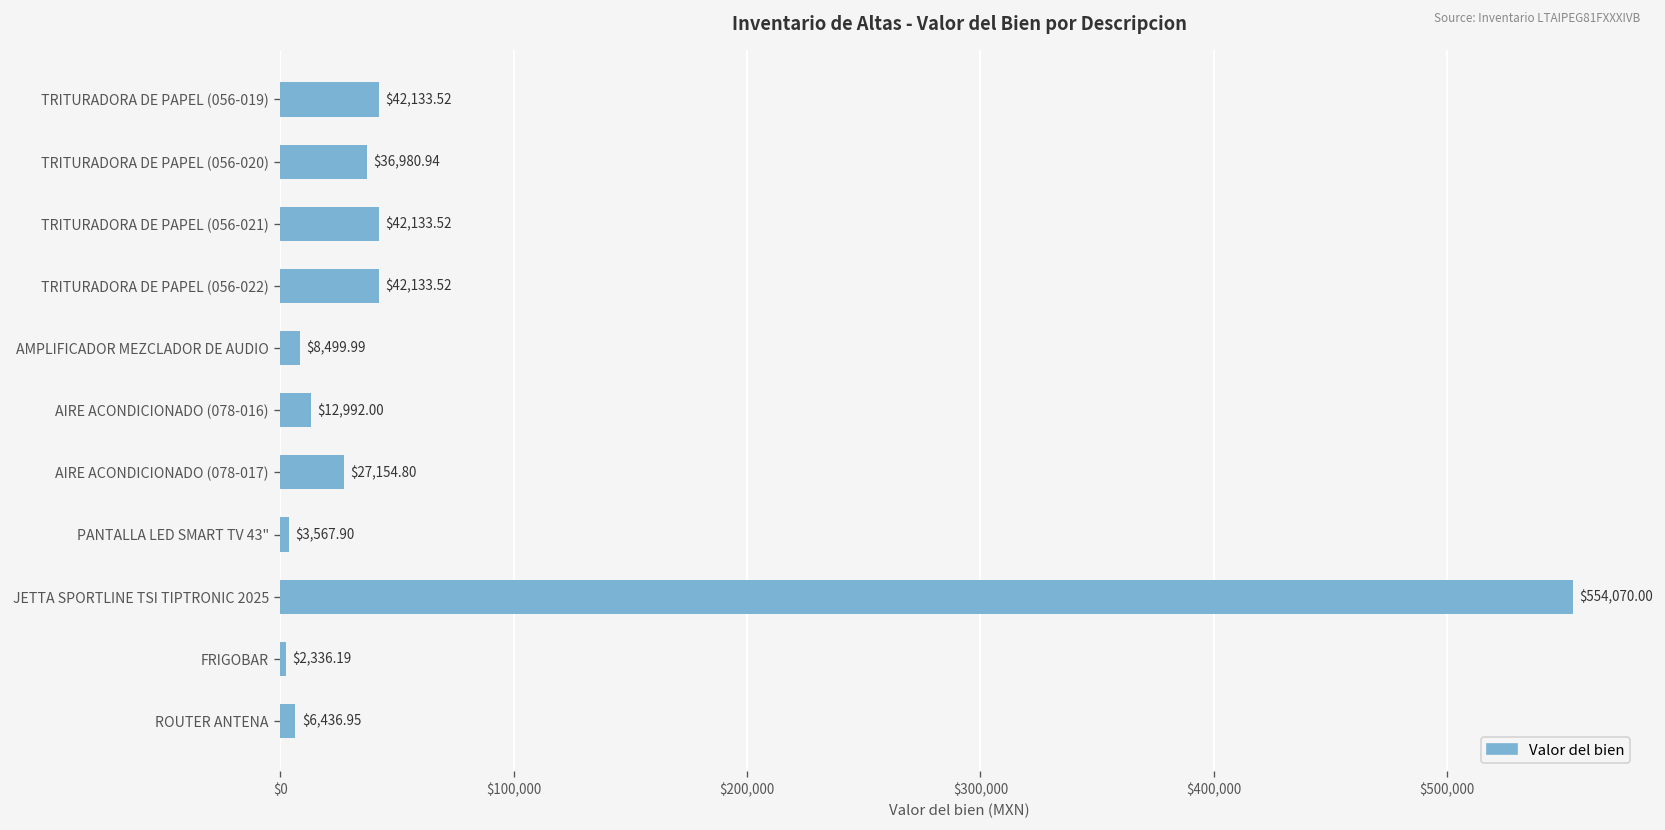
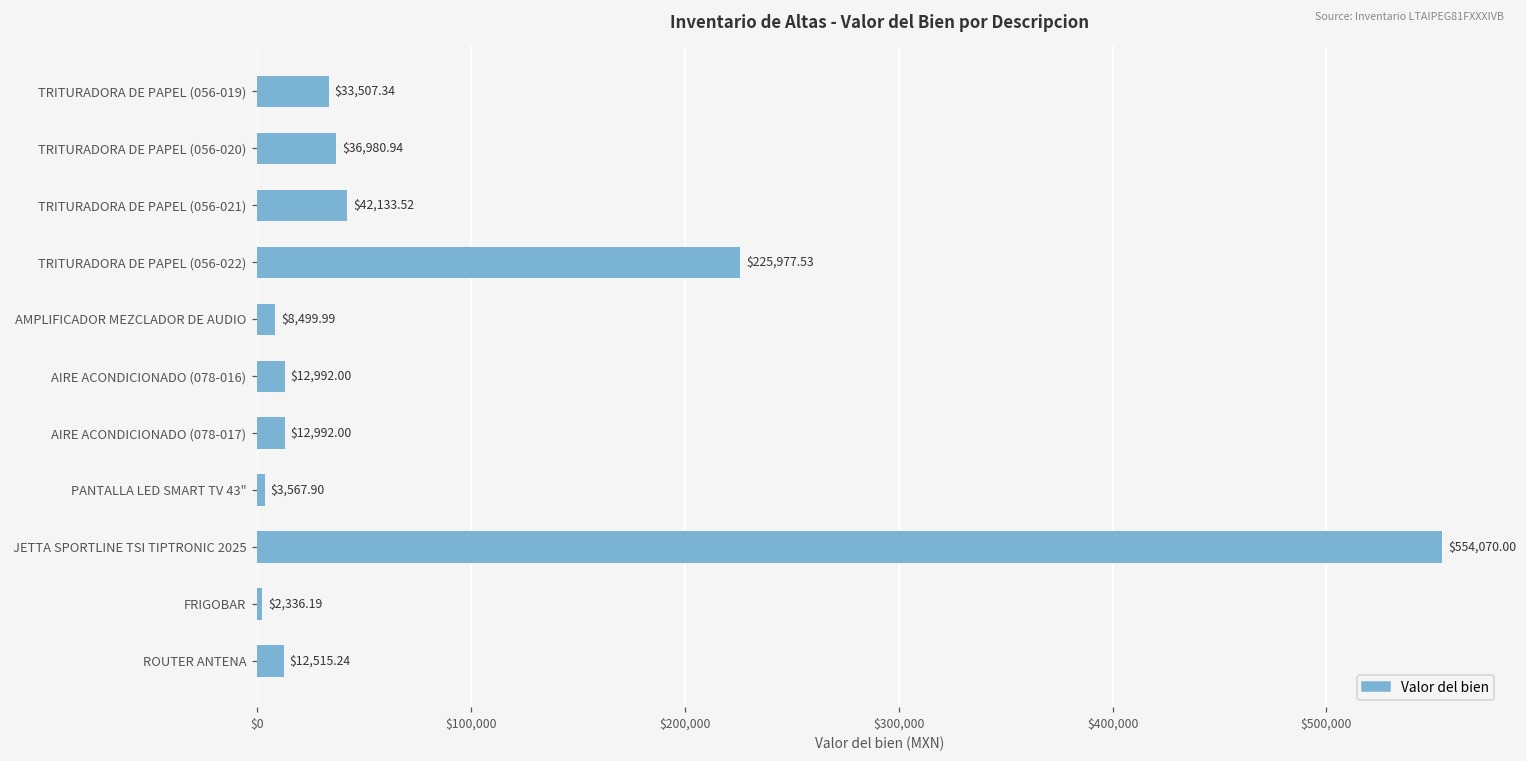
  {
-   "TRITURADORA DE PAPEL (056-019)": "$42,133.52",
+   "TRITURADORA DE PAPEL (056-019)": "$33,507.34",
    "TRITURADORA DE PAPEL (056-020)": "$36,980.94",
    "TRITURADORA DE PAPEL (056-021)": "$42,133.52",
-   "TRITURADORA DE PAPEL (056-022)": "$42,133.52",
+   "TRITURADORA DE PAPEL (056-022)": "$225,977.53",
    "AMPLIFICADOR MEZCLADOR DE AUDIO": "$8,499.99",
    "AIRE ACONDICIONADO (078-016)": "$12,992.00",
-   "AIRE ACONDICIONADO (078-017)": "$27,154.80",
+   "AIRE ACONDICIONADO (078-017)": "$12,992.00",
    "PANTALLA LED SMART TV 43\"": "$3,567.90",
    "JETTA SPORTLINE TSI TIPTRONIC 2025": "$554,070.00",
    "FRIGOBAR": "$2,336.19",
-   "ROUTER ANTENA": "$6,436.95"
+   "ROUTER ANTENA": "$12,515.24"
  }
